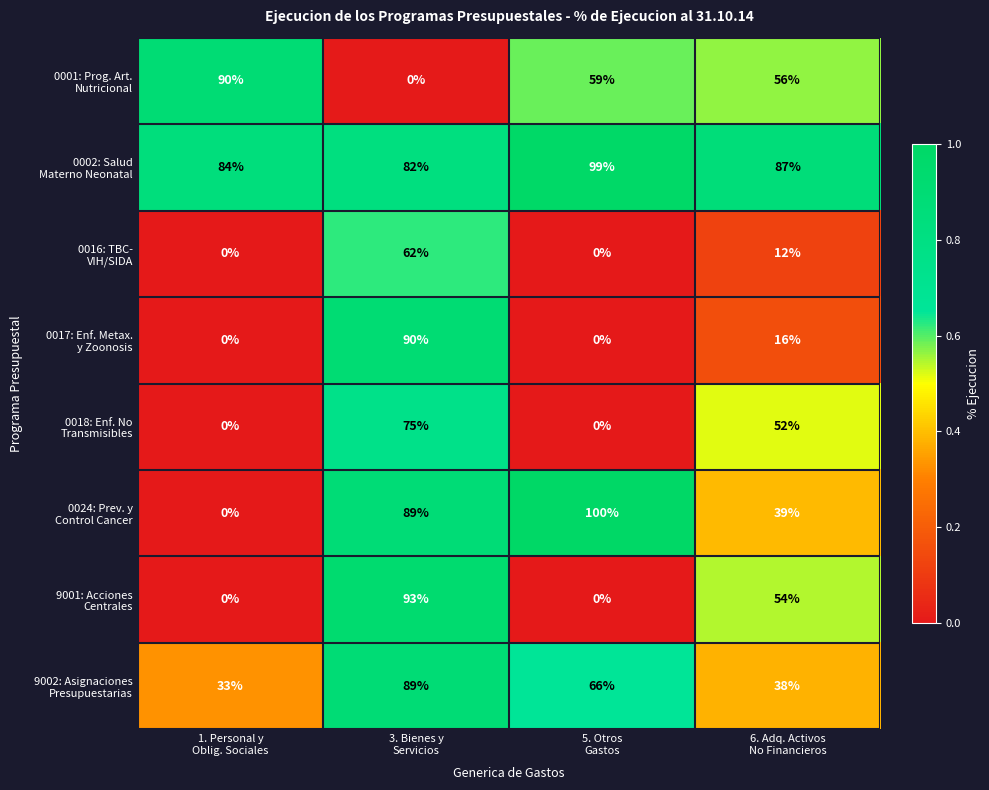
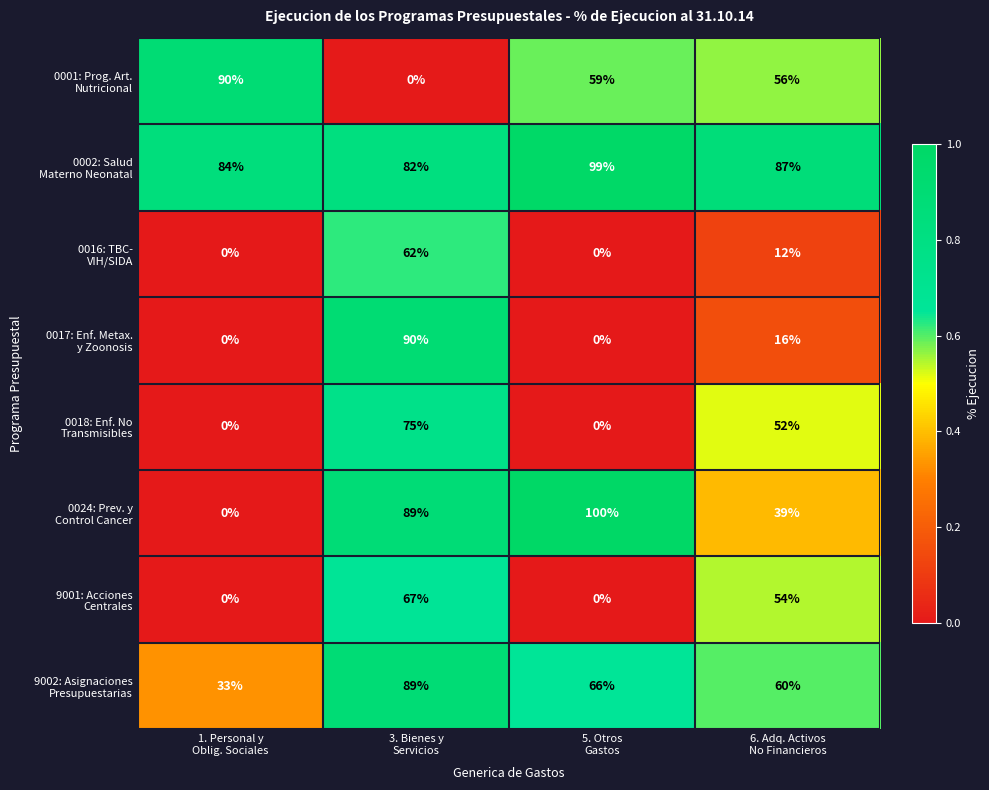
  {
    "0001: Prog. Art. Nutricional": {
      "1. Personal y Oblig. Sociales": "90%",
      "3. Bienes y Servicios": "0%",
      "5. Otros Gastos": "59%",
      "6. Adq. Activos No Financieros": "56%"
    },
    "0002: Salud Materno Neonatal": {
      "1. Personal y Oblig. Sociales": "84%",
      "3. Bienes y Servicios": "82%",
      "5. Otros Gastos": "99%",
      "6. Adq. Activos No Financieros": "87%"
    },
    "0016: TBC- VIH/SIDA": {
      "1. Personal y Oblig. Sociales": "0%",
      "3. Bienes y Servicios": "62%",
      "5. Otros Gastos": "0%",
      "6. Adq. Activos No Financieros": "12%"
    },
    "0017: Enf. Metax. y Zoonosis": {
      "1. Personal y Oblig. Sociales": "0%",
      "3. Bienes y Servicios": "90%",
      "5. Otros Gastos": "0%",
      "6. Adq. Activos No Financieros": "16%"
    },
    "0018: Enf. No Transmisibles": {
      "1. Personal y Oblig. Sociales": "0%",
      "3. Bienes y Servicios": "75%",
      "5. Otros Gastos": "0%",
      "6. Adq. Activos No Financieros": "52%"
    },
    "0024: Prev. y Control Cancer": {
      "1. Personal y Oblig. Sociales": "0%",
      "3. Bienes y Servicios": "89%",
      "5. Otros Gastos": "100%",
      "6. Adq. Activos No Financieros": "39%"
    },
    "9001: Acciones Centrales": {
      "1. Personal y Oblig. Sociales": "0%",
-     "3. Bienes y Servicios": "93%",
+     "3. Bienes y Servicios": "67%",
      "5. Otros Gastos": "0%",
      "6. Adq. Activos No Financieros": "54%"
    },
    "9002: Asignaciones Presupuestarias": {
      "1. Personal y Oblig. Sociales": "33%",
      "3. Bienes y Servicios": "89%",
      "5. Otros Gastos": "66%",
-     "6. Adq. Activos No Financieros": "38%"
+     "6. Adq. Activos No Financieros": "60%"
    }
  }
